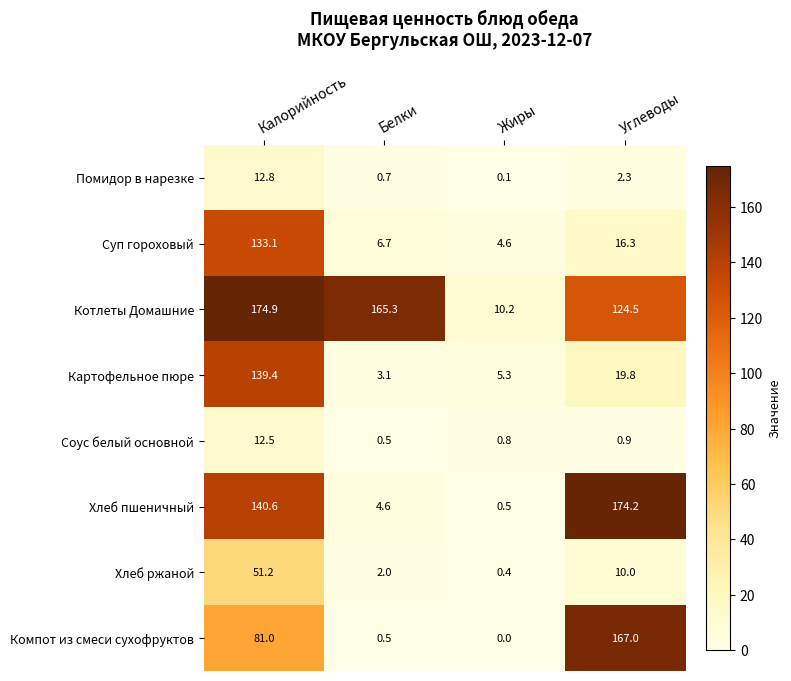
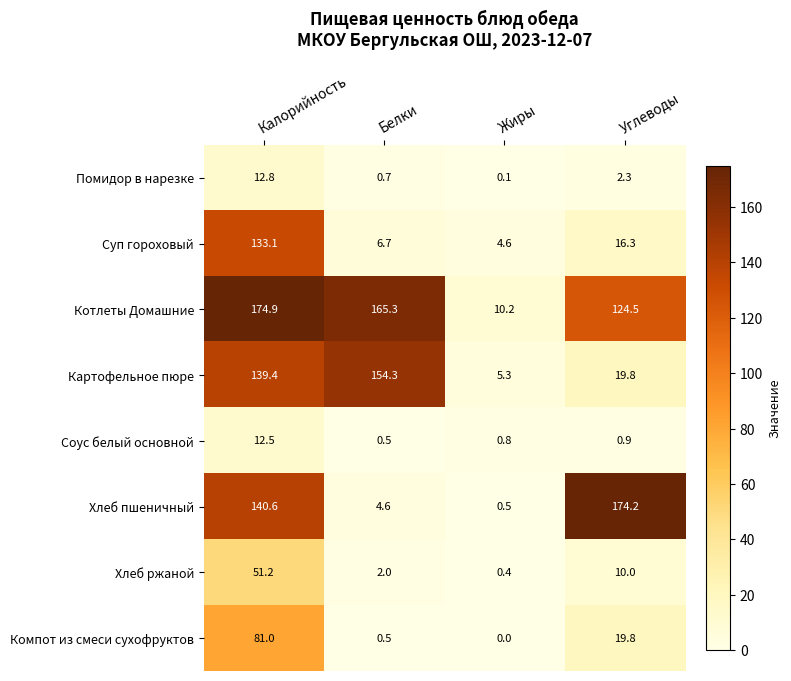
  {
    "Помидор в нарезке": {
      "Калорийность": 12.8,
      "Белки": 0.7,
      "Жиры": 0.1,
      "Углеводы": 2.3
    },
    "Суп гороховый": {
      "Калорийность": 133.1,
      "Белки": 6.7,
      "Жиры": 4.6,
      "Углеводы": 16.3
    },
    "Котлеты Домашние": {
      "Калорийность": 174.9,
      "Белки": 165.3,
      "Жиры": 10.2,
      "Углеводы": 124.5
    },
    "Картофельное пюре": {
      "Калорийность": 139.4,
-     "Белки": 3.1,
+     "Белки": 154.3,
      "Жиры": 5.3,
      "Углеводы": 19.8
    },
    "Соус белый основной": {
      "Калорийность": 12.5,
      "Белки": 0.5,
      "Жиры": 0.8,
      "Углеводы": 0.9
    },
    "Хлеб пшеничный": {
      "Калорийность": 140.6,
      "Белки": 4.6,
      "Жиры": 0.5,
      "Углеводы": 174.2
    },
    "Хлеб ржаной": {
      "Калорийность": 51.2,
      "Белки": 2.0,
      "Жиры": 0.4,
      "Углеводы": 10.0
    },
    "Компот из смеси сухофруктов": {
      "Калорийность": 81.0,
      "Белки": 0.5,
      "Жиры": 0.0,
-     "Углеводы": 167.0
+     "Углеводы": 19.8
    }
  }
